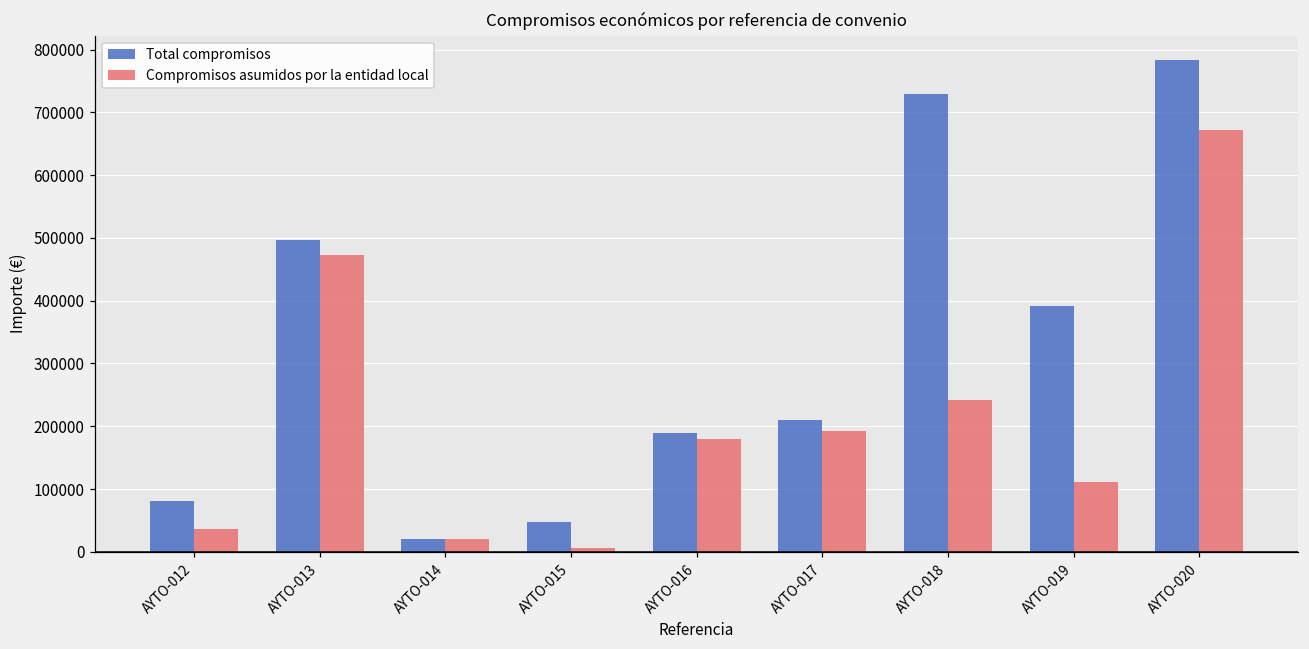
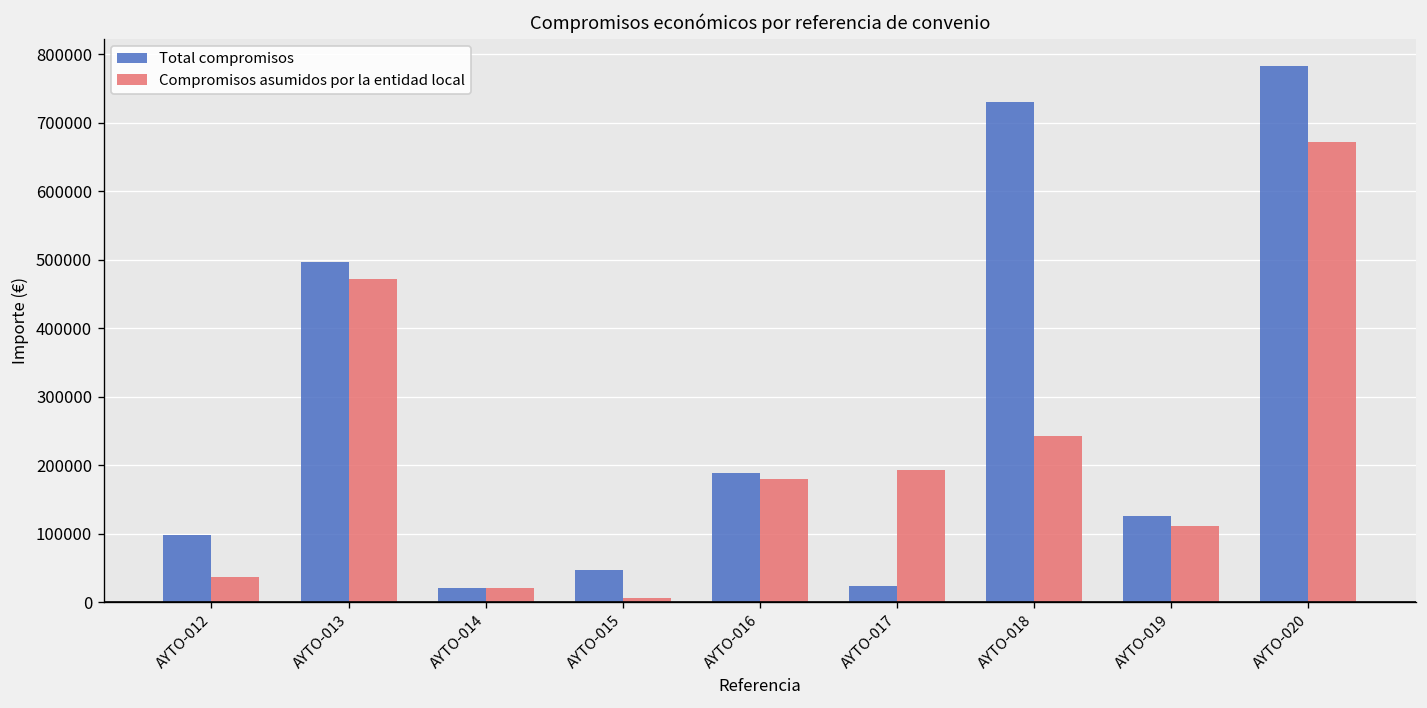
  {
    "Total compromisos": {
-     "AYTO-012": 80000,
+     "AYTO-012": 100000,
      "AYTO-013": 500000,
      "AYTO-014": 20000,
      "AYTO-015": 50000,
      "AYTO-016": 190000,
-     "AYTO-017": 210000,
+     "AYTO-017": 20000,
      "AYTO-018": 730000,
-     "AYTO-019": 390000,
+     "AYTO-019": 130000,
      "AYTO-020": 780000
    },
    "Compromisos asumidos por la entidad local": {
      "AYTO-012": 40000,
      "AYTO-013": 470000,
      "AYTO-014": 20000,
      "AYTO-015": 10000,
      "AYTO-016": 180000,
      "AYTO-017": 190000,
      "AYTO-018": 240000,
      "AYTO-019": 110000,
      "AYTO-020": 670000
    }
  }
